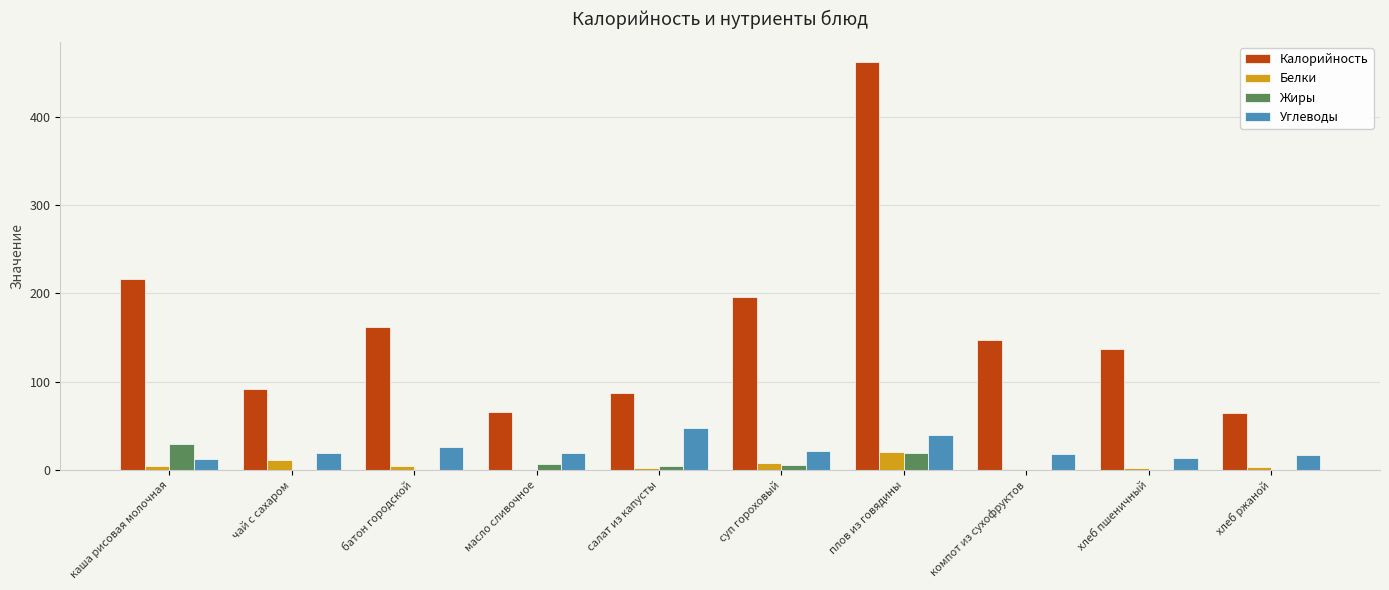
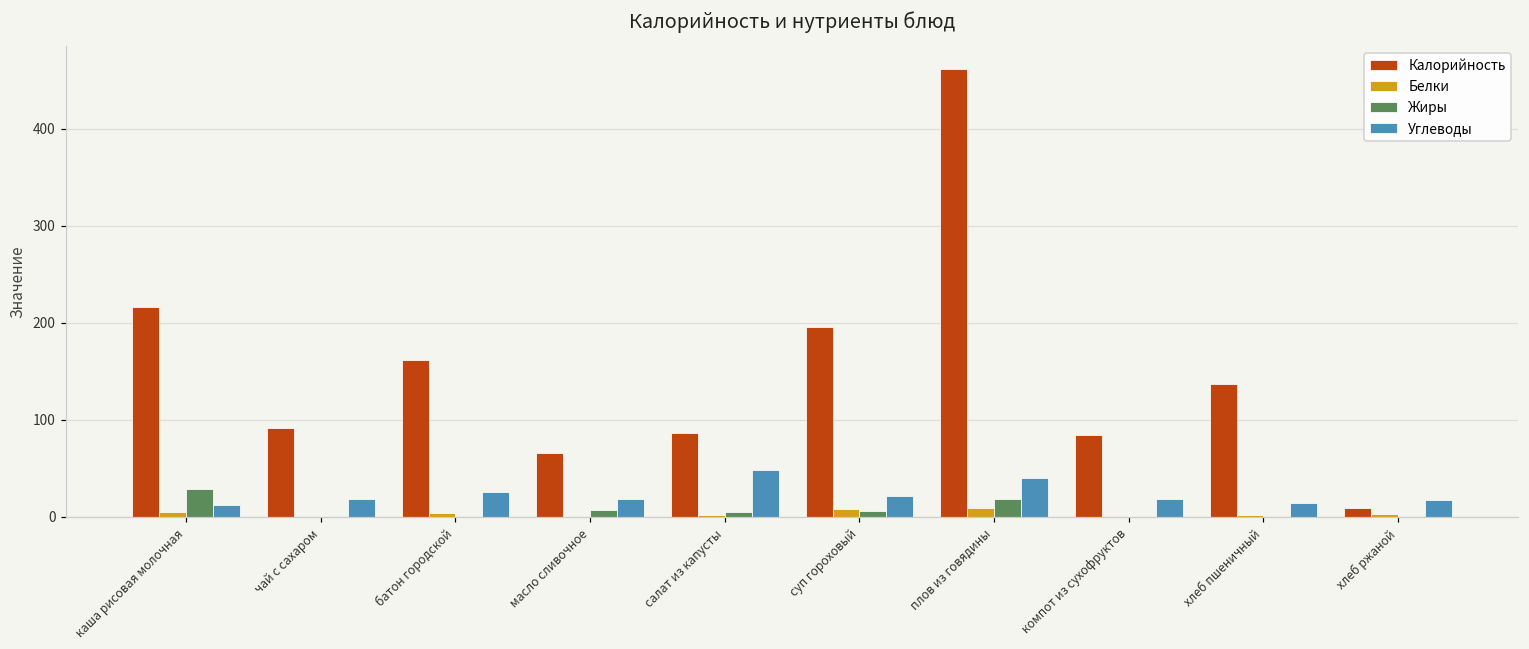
  {
    "Калорийность": {
      "каша рисовая молочная": 220,
      "чай с сахаром": 90,
      "батон городской": 160,
      "масло сливочное": 70,
      "салат из капусты": 90,
      "суп гороховый": 200,
      "плов из говядины": 460,
-     "компот из сухофруктов": 150,
+     "компот из сухофруктов": 80,
      "хлеб пшеничный": 140,
-     "хлеб ржаной": 70
+     "хлеб ржаной": 10
    },
    "Белки": {
      "каша рисовая молочная": 10,
-     "чай с сахаром": 10,
+     "чай с сахаром": 0,
      "батон городской": 0,
      "масло сливочное": 0,
      "суп гороховый": 10,
-     "плов из говядины": 20,
+     "плов из говядины": 10,
      "хлеб ржаной": 0
    },
    "Жиры": {
      "каша рисовая молочная": 30,
      "чай с сахаром": 0,
      "батон городской": 0,
      "масло сливочное": 10,
      "салат из капусты": 10,
      "суп гороховый": 10,
      "плов из говядины": 20,
      "компот из сухофруктов": 0,
      "хлеб пшеничный": 0,
      "хлеб ржаной": 0
    },
    "Углеводы": {
      "каша рисовая молочная": 10,
      "чай с сахаром": 20,
      "батон городской": 30,
      "масло сливочное": 20,
      "салат из капусты": 50,
      "суп гороховый": 20,
      "плов из говядины": 40,
      "компот из сухофруктов": 20,
      "хлеб пшеничный": 10,
      "хлеб ржаной": 20
    }
  }
